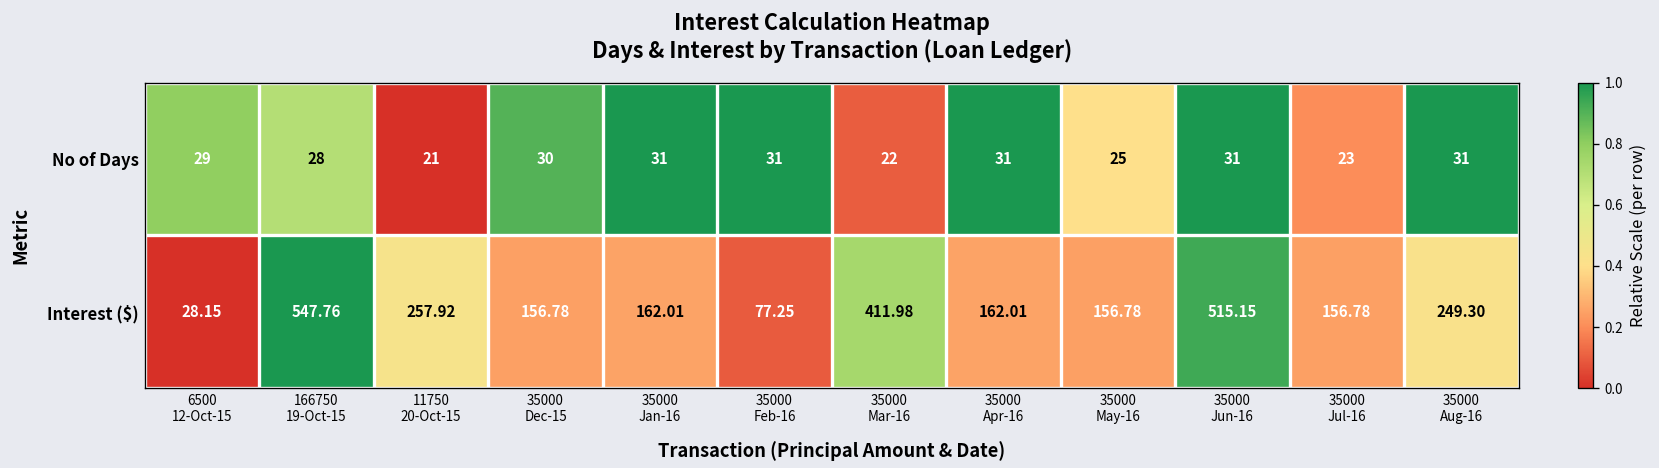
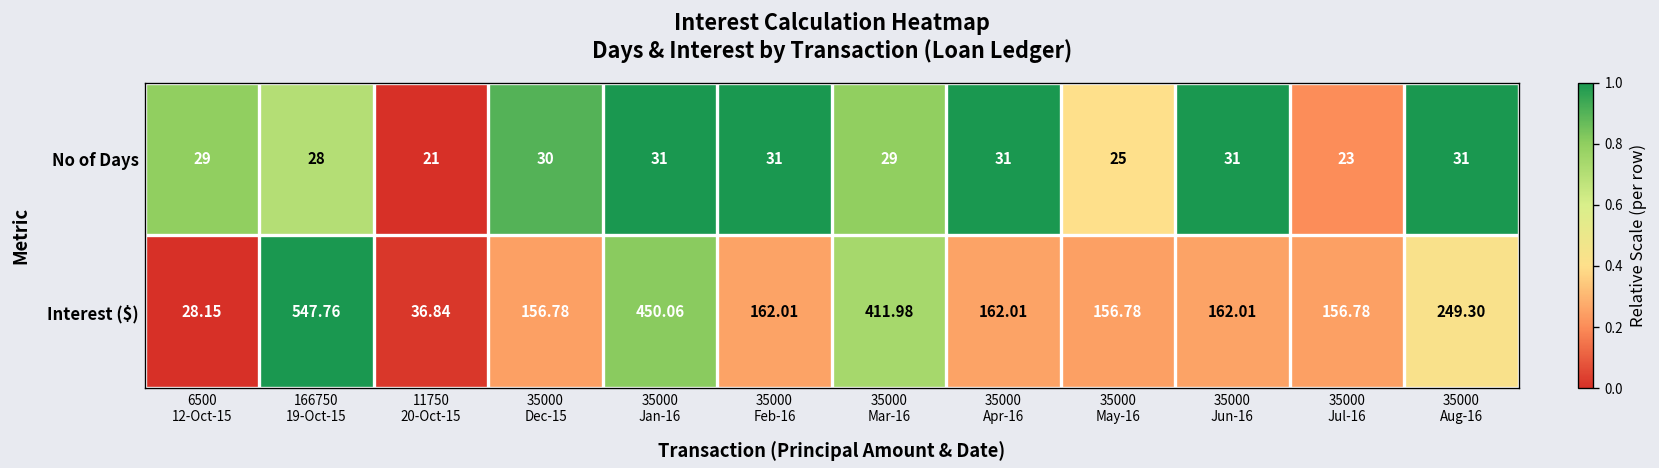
  {
    "No of Days": {
      "6500 12-Oct-15": 29,
      "166750 19-Oct-15": 28,
      "11750 20-Oct-15": 21,
      "35000 Dec-15": 30,
      "35000 Jan-16": 31,
      "35000 Feb-16": 31,
-     "35000 Mar-16": 22,
+     "35000 Mar-16": 29,
      "35000 Apr-16": 31,
      "35000 May-16": 25,
      "35000 Jun-16": 31,
      "35000 Jul-16": 23,
      "35000 Aug-16": 31
    },
    "Interest ($)": {
      "6500 12-Oct-15": 28.15,
      "166750 19-Oct-15": 547.76,
-     "11750 20-Oct-15": 257.92,
+     "11750 20-Oct-15": 36.84,
      "35000 Dec-15": 156.78,
-     "35000 Jan-16": 162.01,
-     "35000 Feb-16": 77.25,
+     "35000 Jan-16": 450.06,
+     "35000 Feb-16": 162.01,
      "35000 Mar-16": 411.98,
      "35000 Apr-16": 162.01,
      "35000 May-16": 156.78,
-     "35000 Jun-16": 515.15,
+     "35000 Jun-16": 162.01,
      "35000 Jul-16": 156.78,
      "35000 Aug-16": 249.30
    }
  }
